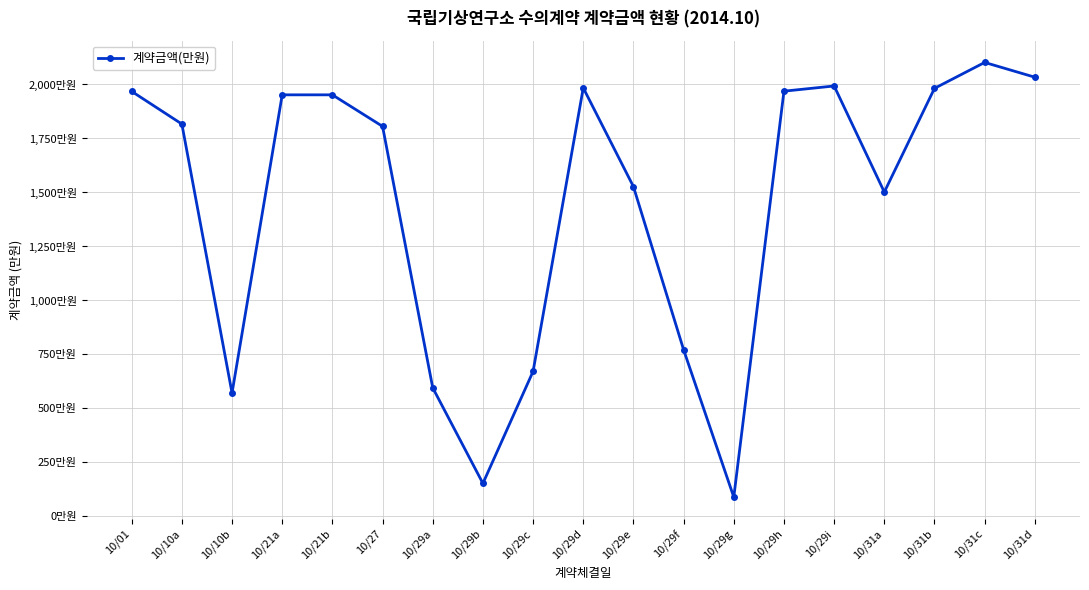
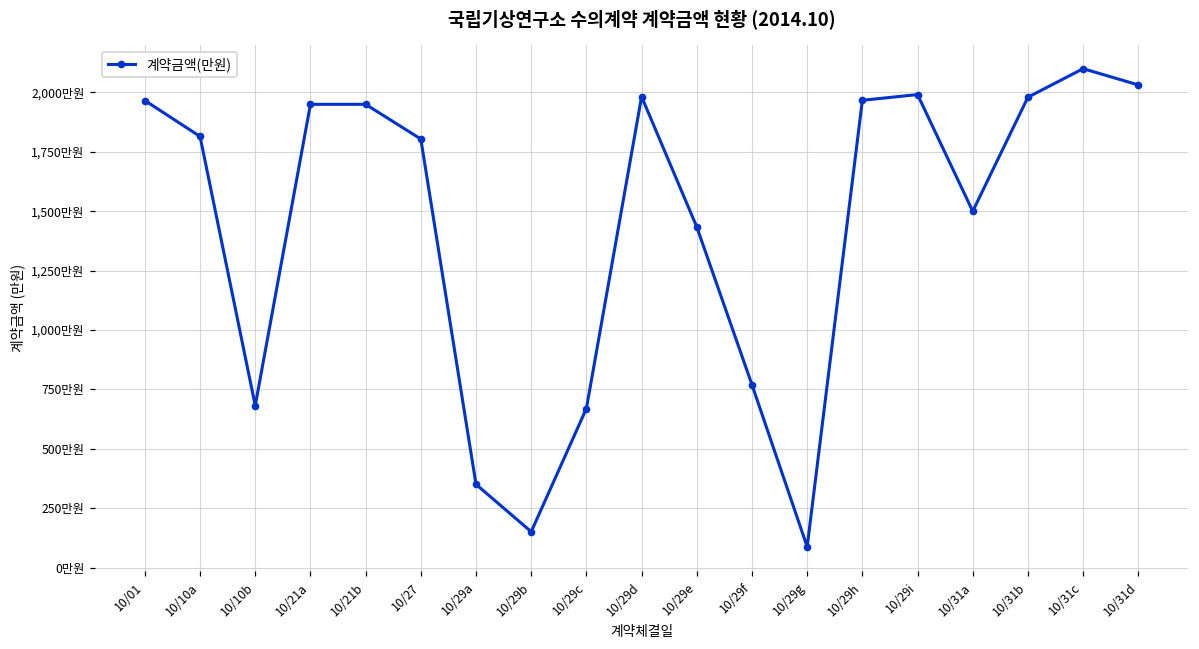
  {
    "10/01": "1,970만원",
    "10/10a": "1,810만원",
-   "10/10b": "570만원",
+   "10/10b": "680만원",
    "10/21a": "1,950만원",
    "10/21b": "1,950만원",
    "10/27": "1,800만원",
-   "10/29a": "590만원",
+   "10/29a": "350만원",
    "10/29b": "150만원",
    "10/29c": "670만원",
    "10/29d": "1,980만원",
-   "10/29e": "1,530만원",
+   "10/29e": "1,430만원",
    "10/29f": "770만원",
    "10/29g": "90만원",
    "10/29h": "1,970만원",
    "10/29i": "1,990만원",
    "10/31a": "1,500만원",
    "10/31b": "1,980만원",
    "10/31c": "2,100만원",
    "10/31d": "2,030만원"
  }
